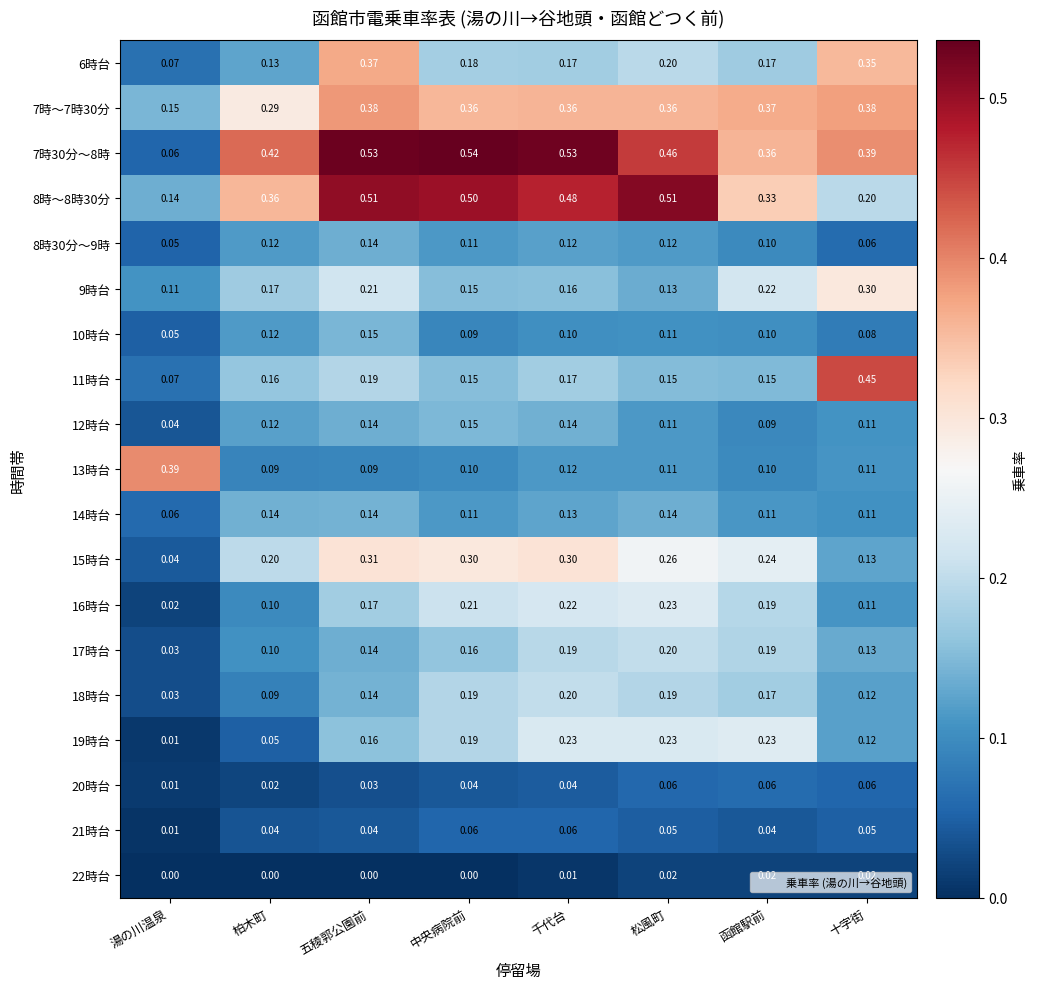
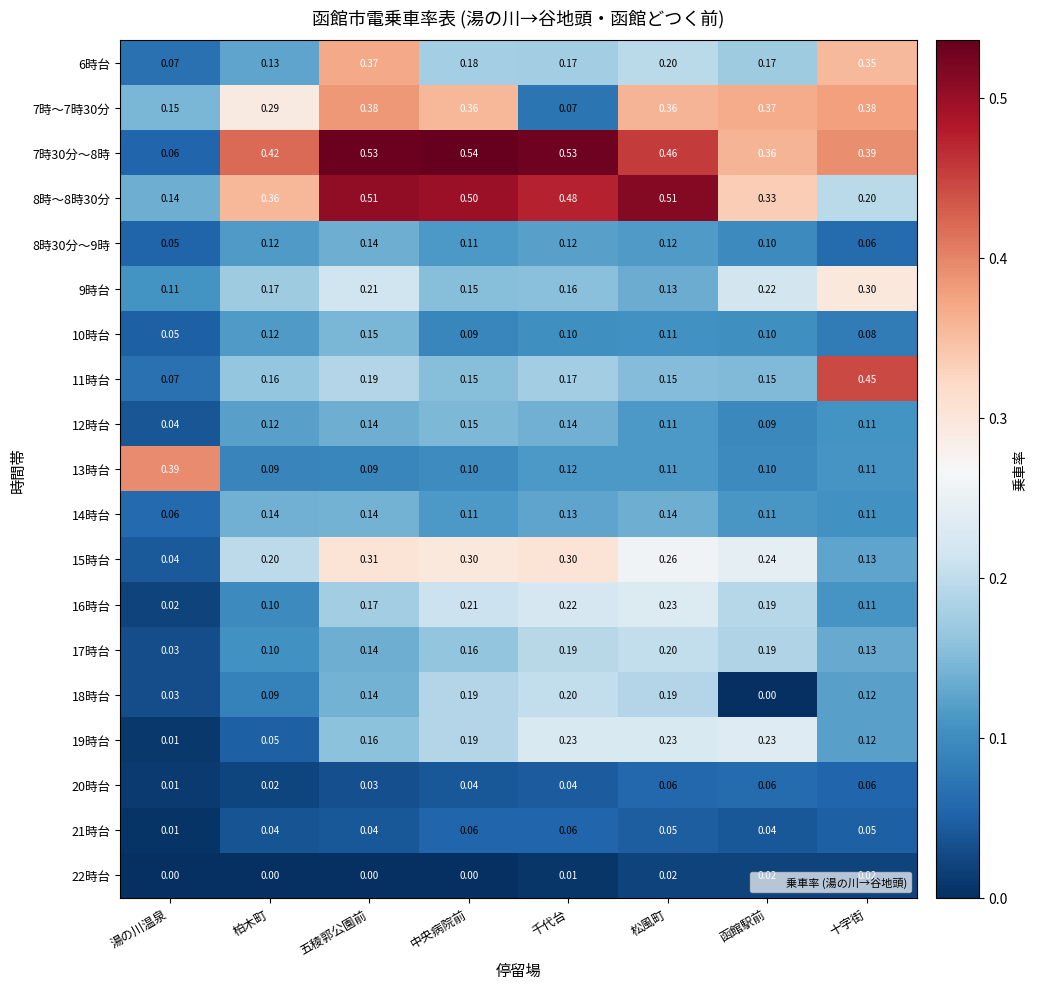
  {
    "6時台": {
      "湯の川温泉": 0.07,
      "柏木町": 0.13,
      "五稜郭公園前": 0.37,
      "中央病院前": 0.18,
      "千代台": 0.17,
      "松風町": 0.20,
      "函館駅前": 0.17,
      "十字街": 0.35
    },
    "7時～7時30分": {
      "湯の川温泉": 0.15,
      "柏木町": 0.29,
      "五稜郭公園前": 0.38,
      "中央病院前": 0.36,
-     "千代台": 0.36,
+     "千代台": 0.07,
      "松風町": 0.36,
      "函館駅前": 0.37,
      "十字街": 0.38
    },
    "7時30分～8時": {
      "湯の川温泉": 0.06,
      "柏木町": 0.42,
      "五稜郭公園前": 0.53,
      "中央病院前": 0.54,
      "千代台": 0.53,
      "松風町": 0.46,
      "函館駅前": 0.36,
      "十字街": 0.39
    },
    "8時～8時30分": {
      "湯の川温泉": 0.14,
      "柏木町": 0.36,
      "五稜郭公園前": 0.51,
      "中央病院前": 0.50,
      "千代台": 0.48,
      "松風町": 0.51,
      "函館駅前": 0.33,
      "十字街": 0.20
    },
    "8時30分～9時": {
      "湯の川温泉": 0.05,
      "柏木町": 0.12,
      "五稜郭公園前": 0.14,
      "中央病院前": 0.11,
      "千代台": 0.12,
      "松風町": 0.12,
      "函館駅前": 0.10,
      "十字街": 0.06
    },
    "9時台": {
      "湯の川温泉": 0.11,
      "柏木町": 0.17,
      "五稜郭公園前": 0.21,
      "中央病院前": 0.15,
      "千代台": 0.16,
      "松風町": 0.13,
      "函館駅前": 0.22,
      "十字街": 0.30
    },
    "10時台": {
      "湯の川温泉": 0.05,
      "柏木町": 0.12,
      "五稜郭公園前": 0.15,
      "中央病院前": 0.09,
      "千代台": 0.10,
      "松風町": 0.11,
      "函館駅前": 0.10,
      "十字街": 0.08
    },
    "11時台": {
      "湯の川温泉": 0.07,
      "柏木町": 0.16,
      "五稜郭公園前": 0.19,
      "中央病院前": 0.15,
      "千代台": 0.17,
      "松風町": 0.15,
      "函館駅前": 0.15,
      "十字街": 0.45
    },
    "12時台": {
      "湯の川温泉": 0.04,
      "柏木町": 0.12,
      "五稜郭公園前": 0.14,
      "中央病院前": 0.15,
      "千代台": 0.14,
      "松風町": 0.11,
      "函館駅前": 0.09,
      "十字街": 0.11
    },
    "13時台": {
      "湯の川温泉": 0.39,
      "柏木町": 0.09,
      "五稜郭公園前": 0.09,
      "中央病院前": 0.10,
      "千代台": 0.12,
      "松風町": 0.11,
      "函館駅前": 0.10,
      "十字街": 0.11
    },
    "14時台": {
      "湯の川温泉": 0.06,
      "柏木町": 0.14,
      "五稜郭公園前": 0.14,
      "中央病院前": 0.11,
      "千代台": 0.13,
      "松風町": 0.14,
      "函館駅前": 0.11,
      "十字街": 0.11
    },
    "15時台": {
      "湯の川温泉": 0.04,
      "柏木町": 0.20,
      "五稜郭公園前": 0.31,
      "中央病院前": 0.30,
      "千代台": 0.30,
      "松風町": 0.26,
      "函館駅前": 0.24,
      "十字街": 0.13
    },
    "16時台": {
      "湯の川温泉": 0.02,
      "柏木町": 0.10,
      "五稜郭公園前": 0.17,
      "中央病院前": 0.21,
      "千代台": 0.22,
      "松風町": 0.23,
      "函館駅前": 0.19,
      "十字街": 0.11
    },
    "17時台": {
      "湯の川温泉": 0.03,
      "柏木町": 0.10,
      "五稜郭公園前": 0.14,
      "中央病院前": 0.16,
      "千代台": 0.19,
      "松風町": 0.20,
      "函館駅前": 0.19,
      "十字街": 0.13
    },
    "18時台": {
      "湯の川温泉": 0.03,
      "柏木町": 0.09,
      "五稜郭公園前": 0.14,
      "中央病院前": 0.19,
      "千代台": 0.20,
      "松風町": 0.19,
-     "函館駅前": 0.17,
+     "函館駅前": 0.00,
      "十字街": 0.12
    },
    "19時台": {
      "湯の川温泉": 0.01,
      "柏木町": 0.05,
      "五稜郭公園前": 0.16,
      "中央病院前": 0.19,
      "千代台": 0.23,
      "松風町": 0.23,
      "函館駅前": 0.23,
      "十字街": 0.12
    },
    "20時台": {
      "湯の川温泉": 0.01,
      "柏木町": 0.02,
      "五稜郭公園前": 0.03,
      "中央病院前": 0.04,
      "千代台": 0.04,
      "松風町": 0.06,
      "函館駅前": 0.06,
      "十字街": 0.06
    },
    "21時台": {
      "湯の川温泉": 0.01,
      "柏木町": 0.04,
      "五稜郭公園前": 0.04,
      "中央病院前": 0.06,
      "千代台": 0.06,
      "松風町": 0.05,
      "函館駅前": 0.04,
      "十字街": 0.05
    },
    "22時台": {
      "湯の川温泉": 0.00,
      "柏木町": 0.00,
      "五稜郭公園前": 0.00,
      "中央病院前": 0.00,
      "千代台": 0.01,
      "松風町": 0.02
    }
  }
